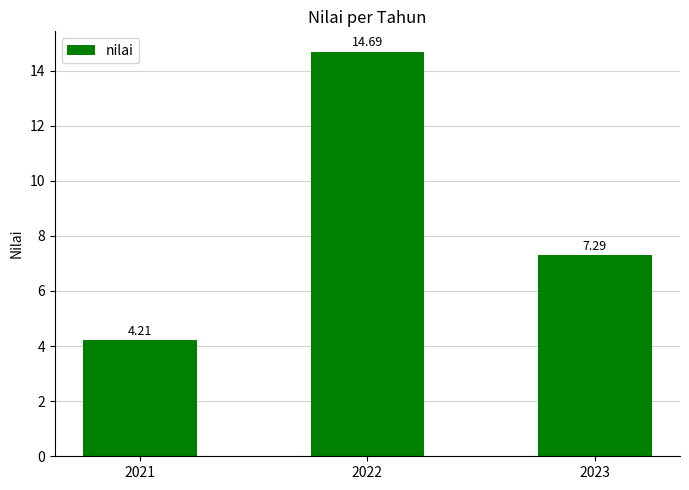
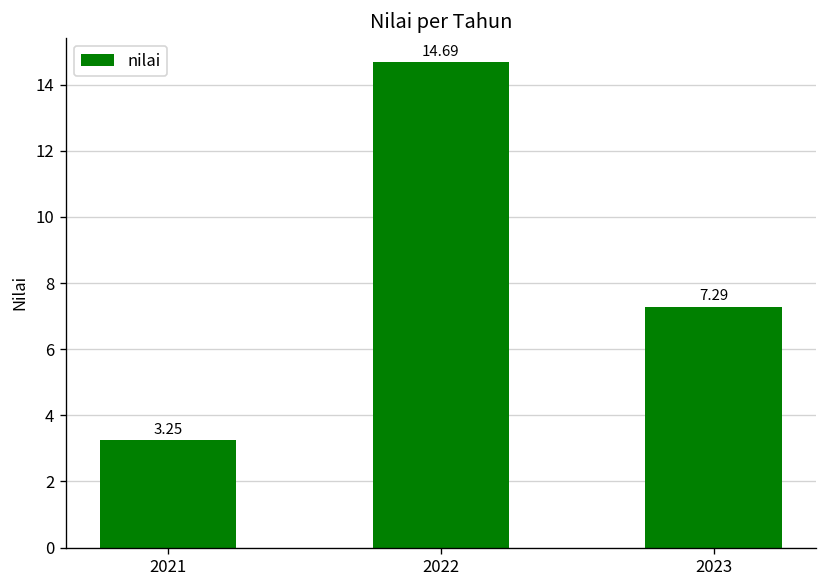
  {
-   "2021": 4.21,
+   "2021": 3.25,
    "2022": 14.69,
    "2023": 7.29
  }
